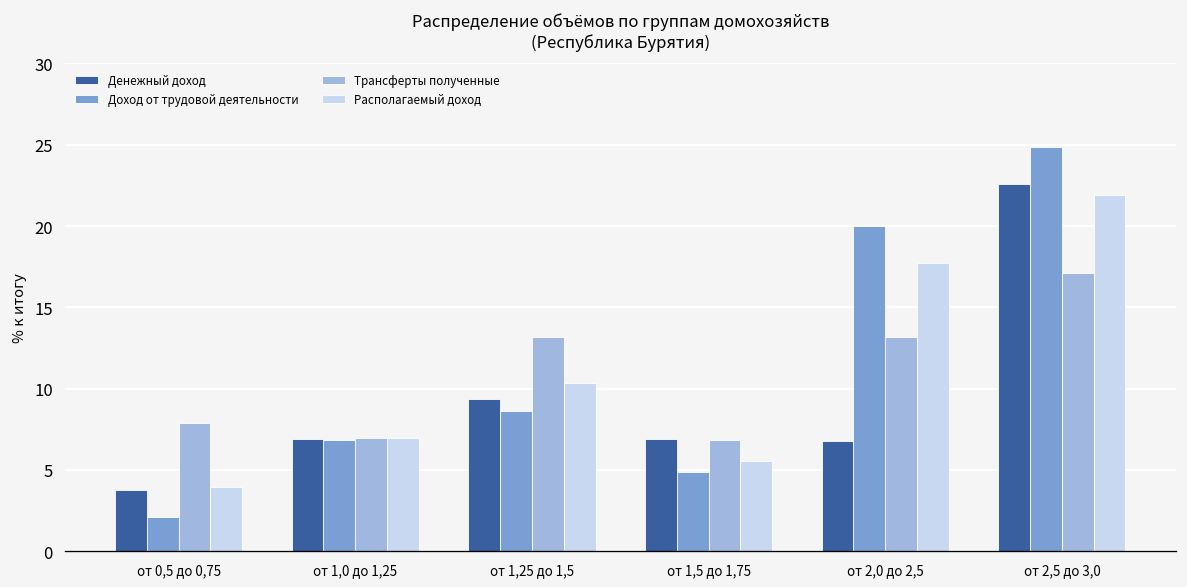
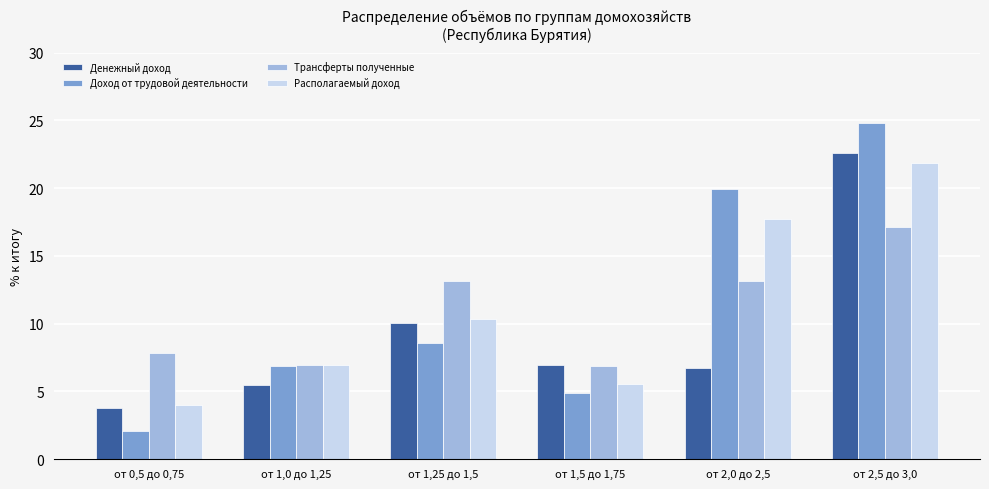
  {
    "Денежный доход": {
      "от 0,5 до 0,75": 3.7,
-     "от 1,0 до 1,25": 6.9,
-     "от 1,25 до 1,5": 9.4,
+     "от 1,0 до 1,25": 5.5,
+     "от 1,25 до 1,5": 10.0,
      "от 1,5 до 1,75": 6.9,
      "от 2,0 до 2,5": 6.8,
      "от 2,5 до 3,0": 22.6
    }
  }
